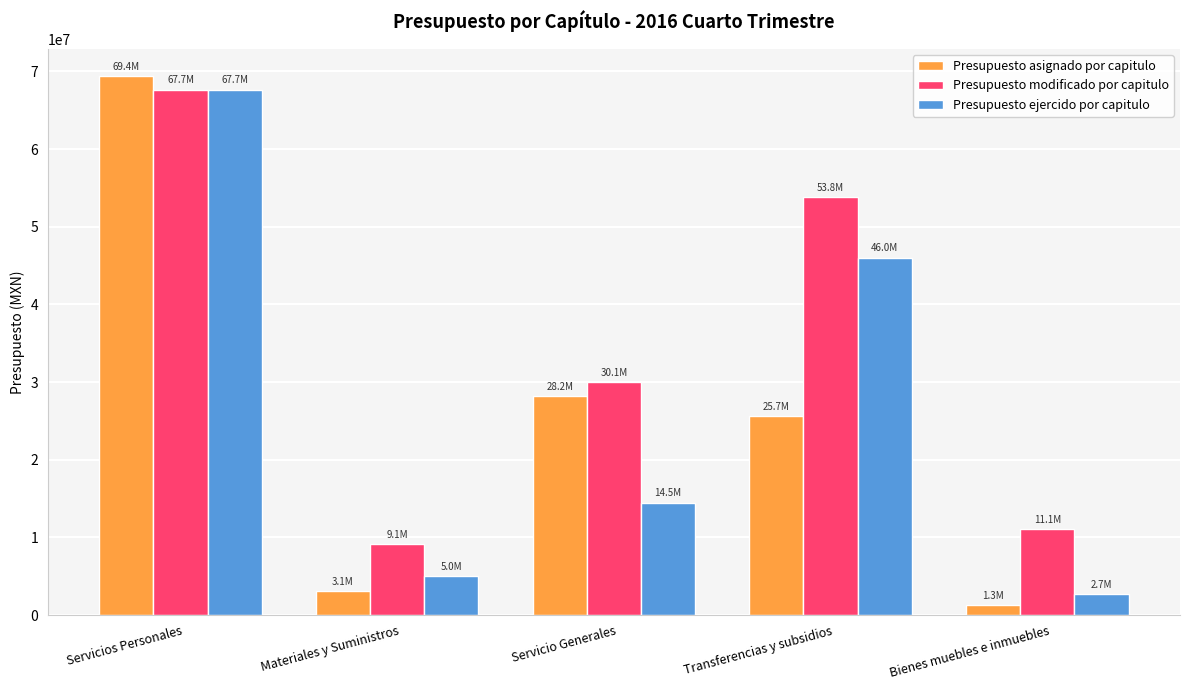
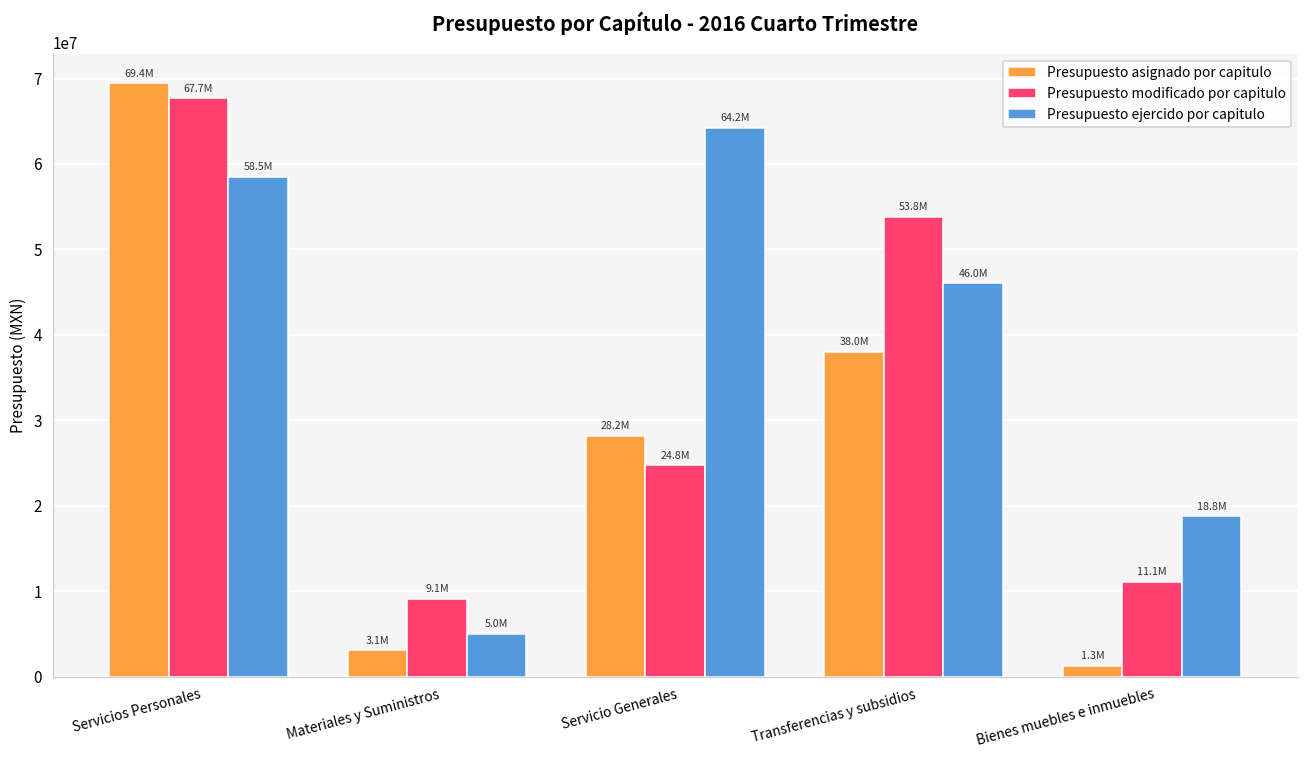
  {
    "Presupuesto asignado por capitulo": {
      "Servicios Personales": "69.4M",
      "Materiales y Suministros": "3.1M",
      "Servicio Generales": "28.2M",
-     "Transferencias y subsidios": "25.7M",
+     "Transferencias y subsidios": "38.0M",
      "Bienes muebles e inmuebles": "1.3M"
    },
    "Presupuesto modificado por capitulo": {
      "Servicios Personales": "67.7M",
      "Materiales y Suministros": "9.1M",
-     "Servicio Generales": "30.1M",
+     "Servicio Generales": "24.8M",
      "Transferencias y subsidios": "53.8M",
      "Bienes muebles e inmuebles": "11.1M"
    },
    "Presupuesto ejercido por capitulo": {
-     "Servicios Personales": "67.7M",
+     "Servicios Personales": "58.5M",
      "Materiales y Suministros": "5.0M",
-     "Servicio Generales": "14.5M",
+     "Servicio Generales": "64.2M",
      "Transferencias y subsidios": "46.0M",
-     "Bienes muebles e inmuebles": "2.7M"
+     "Bienes muebles e inmuebles": "18.8M"
    }
  }
